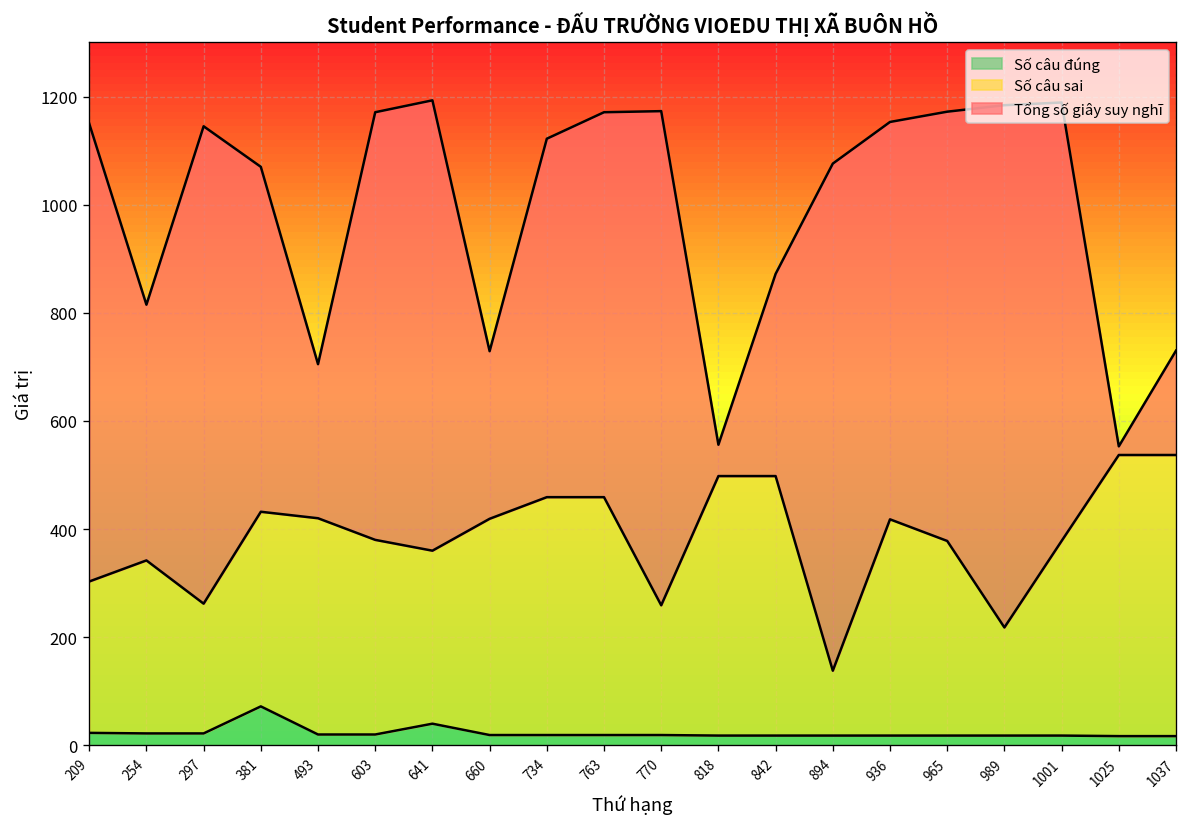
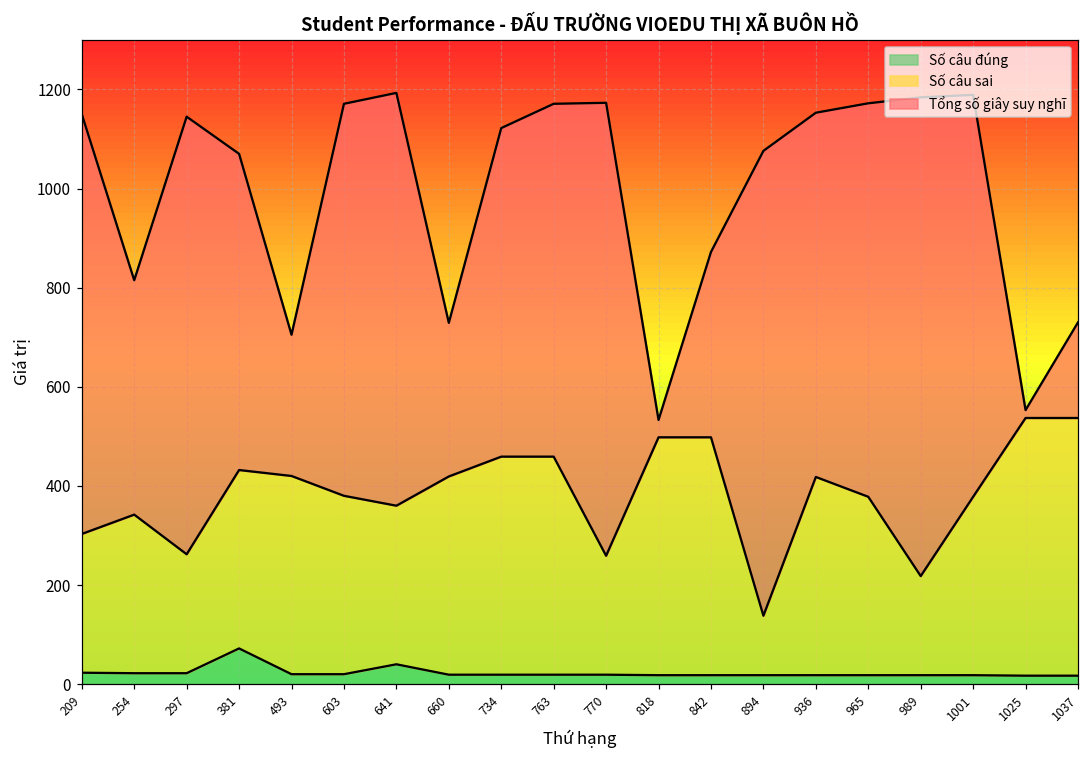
  {
    "Số câu đúng": {
      "209": 20,
      "254": 20,
      "297": 20,
      "381": 70,
      "493": 20,
      "603": 20,
      "641": 40,
      "660": 20,
      "734": 20,
      "763": 20,
      "770": 20,
      "818": 20,
      "842": 20,
      "894": 20,
      "936": 20,
      "965": 20,
      "989": 20,
      "1001": 20,
      "1025": 20,
      "1037": 20
    },
    "Số câu sai": {
      "209": 300,
      "254": 340,
      "297": 260,
      "381": 430,
      "493": 420,
      "603": 380,
      "641": 360,
      "660": 420,
      "734": 460,
      "763": 460,
      "770": 260,
      "818": 500,
      "842": 500,
      "894": 140,
      "936": 420,
      "965": 380,
      "989": 220,
      "1001": 380,
      "1025": 540,
      "1037": 540
    },
    "Tổng số giây suy nghĩ": {
      "209": 1150,
      "254": 820,
      "297": 1150,
      "381": 1070,
      "493": 710,
      "603": 1170,
      "641": 1190,
      "660": 730,
      "734": 1120,
      "763": 1170,
      "770": 1170,
-     "818": 560,
+     "818": 530,
      "842": 870,
      "894": 1080,
      "936": 1150,
      "965": 1170,
      "1025": 550,
      "1037": 730
    }
  }
